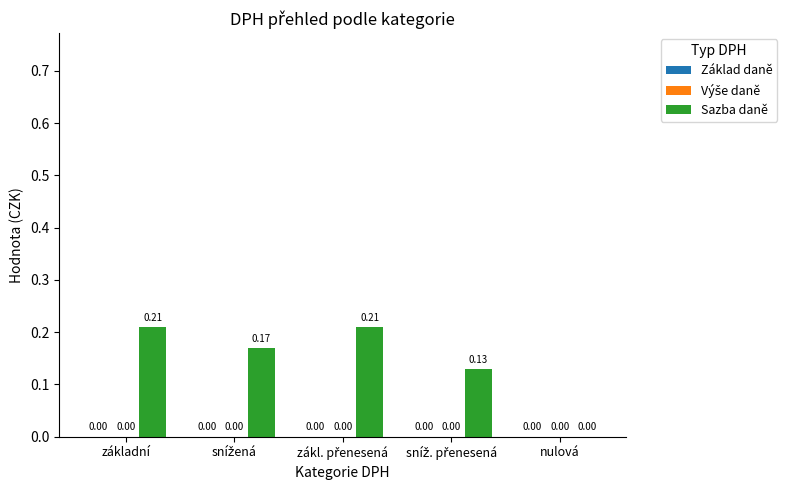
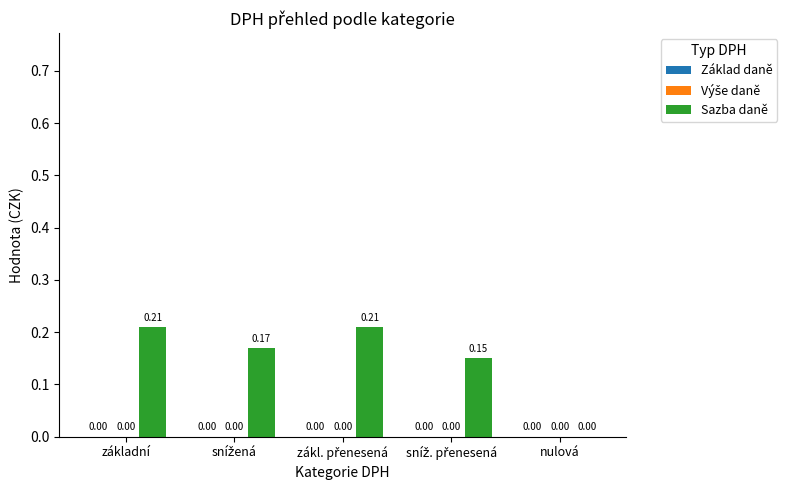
  {
    "Základ daně": {
      "základní": 0.00,
      "snížená": 0.00,
      "zákl. přenesená": 0.00,
      "sníž. přenesená": 0.00,
      "nulová": 0.00
    },
    "Výše daně": {
      "základní": 0.00,
      "snížená": 0.00,
      "zákl. přenesená": 0.00,
      "sníž. přenesená": 0.00,
      "nulová": 0.00
    },
    "Sazba daně": {
      "základní": 0.21,
      "snížená": 0.17,
      "zákl. přenesená": 0.21,
-     "sníž. přenesená": 0.13,
+     "sníž. přenesená": 0.15,
      "nulová": 0.00
    }
  }
